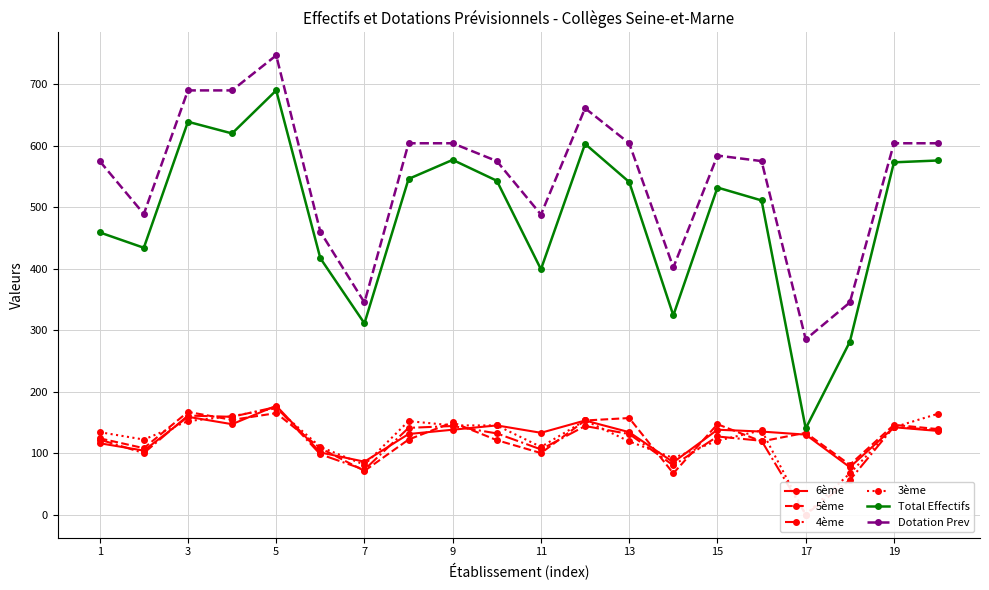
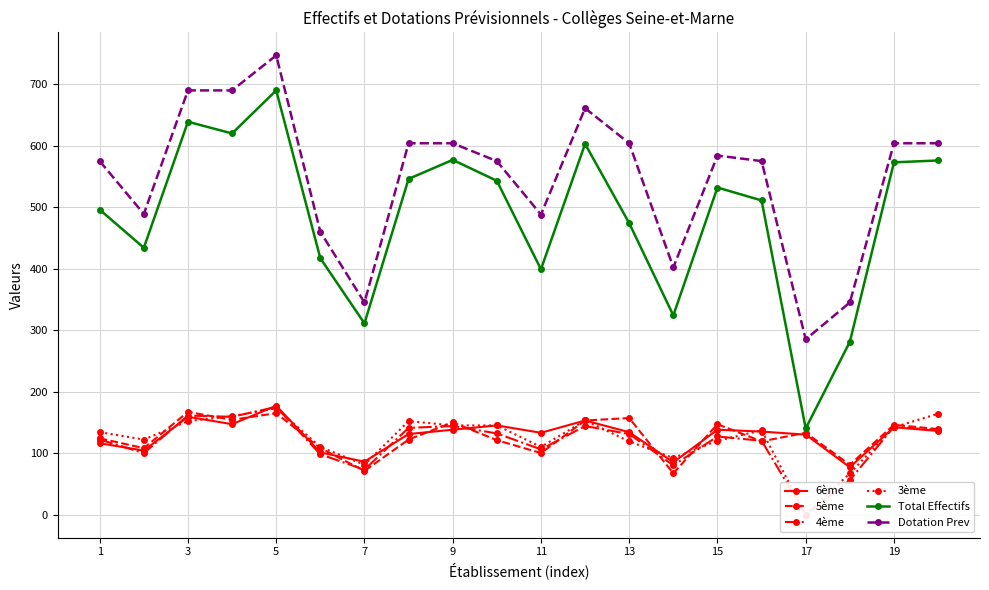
  {
    "Total Effectifs": {
-     "1": 460,
+     "1": 500,
      "3": 640,
      "5": 690,
      "7": 310,
      "9": 580,
      "11": 400,
-     "13": 540,
+     "13": 470,
      "15": 530,
      "17": 140,
      "19": 570
    },
    "Dotation Prev": {
      "1": 580,
      "3": 690,
      "5": 750,
      "7": 350,
      "9": 600,
      "11": 490,
      "13": 600,
      "15": 580,
      "17": 290,
      "19": 600
    }
  }
